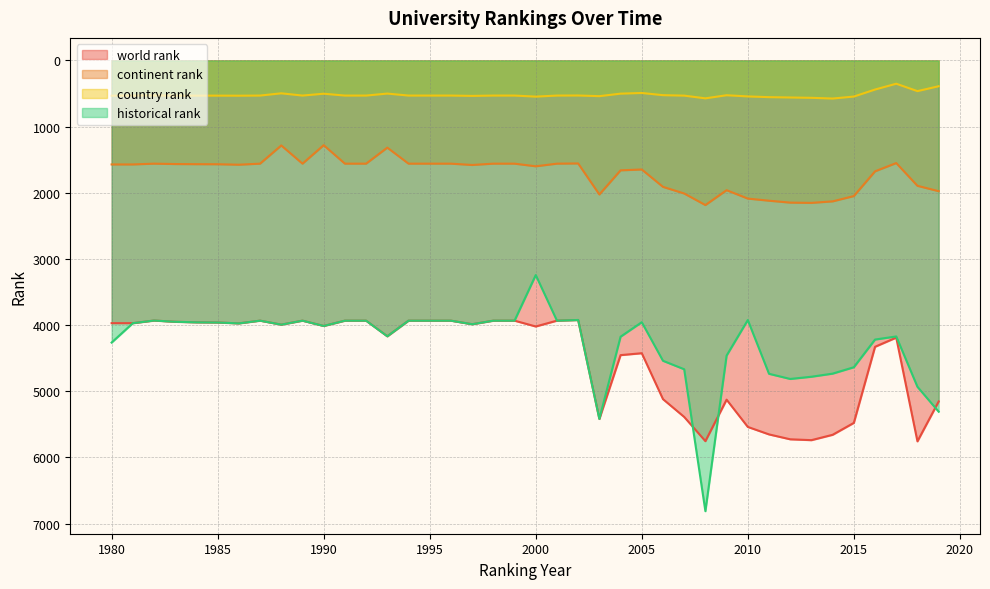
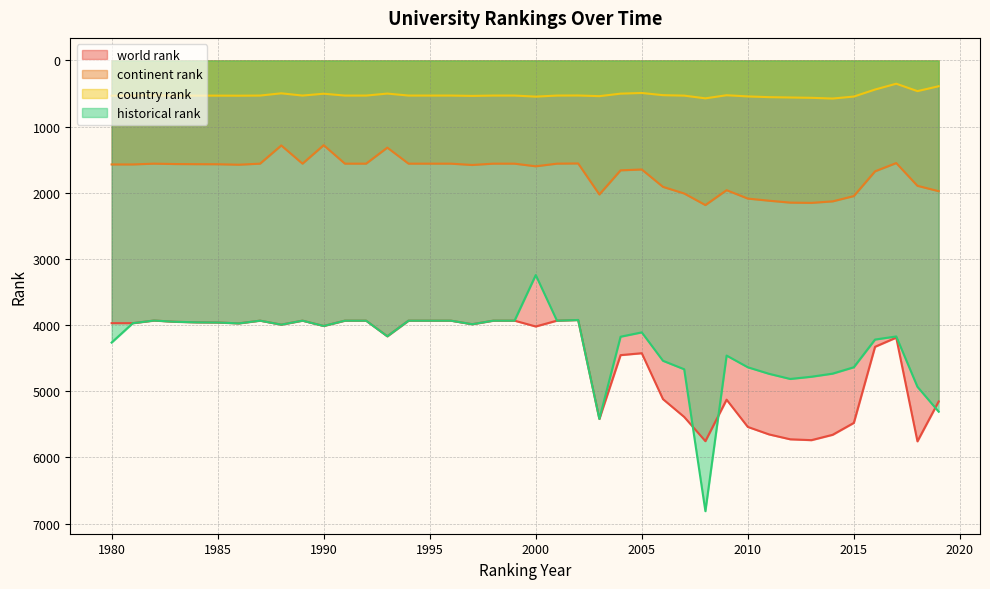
  {
    "historical rank": {
      "1980": 4300,
      "2000": 3200,
-     "2005": 4000,
-     "2010": 3900,
+     "2005": 4100,
+     "2010": 4600,
      "2015": 4600
    }
  }
